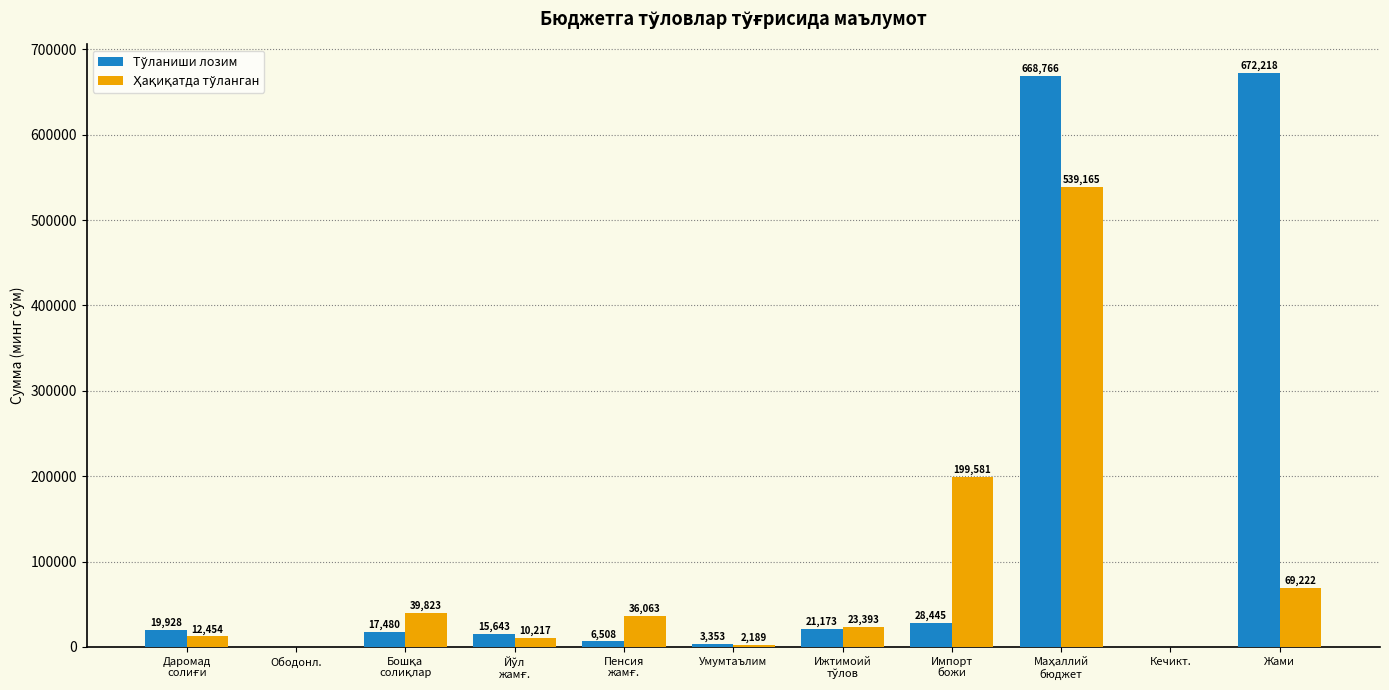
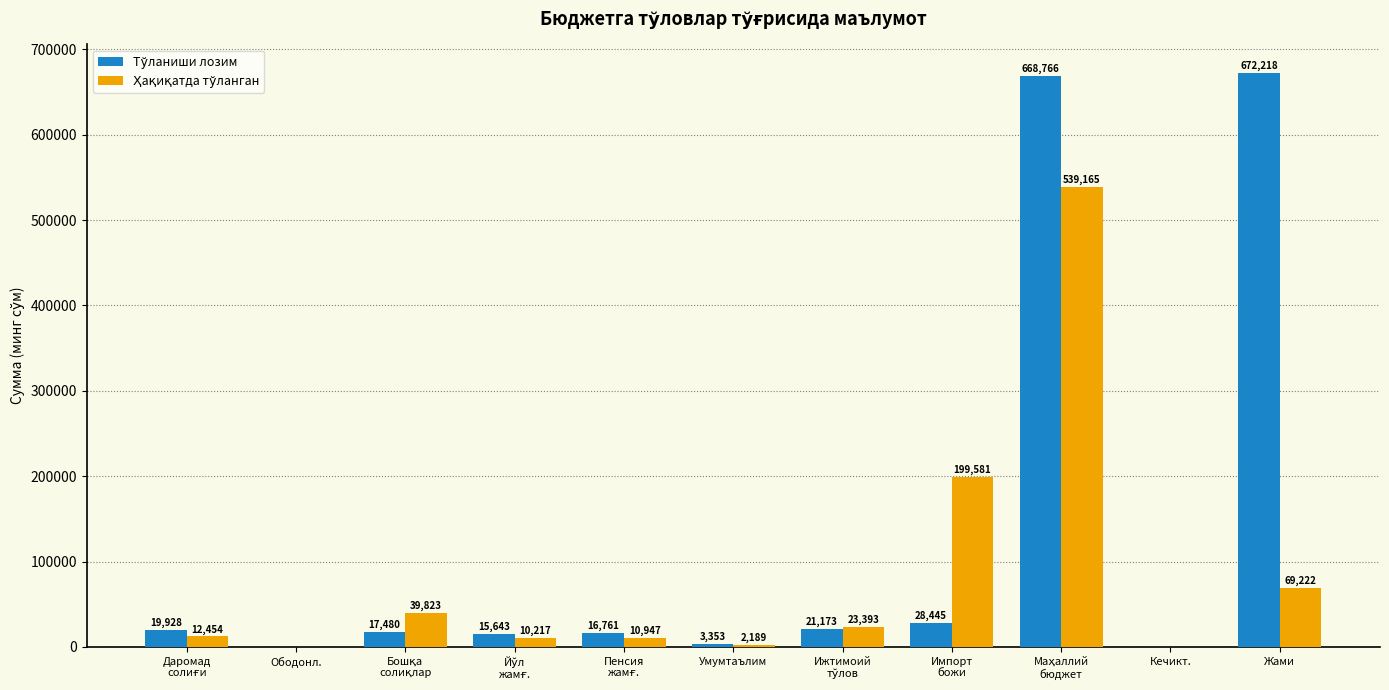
  {
    "Тўланиши лозим": {
      "Даромад солиғи": "19,928",
      "Бошқа солиқлар": "17,480",
      "Йўл жамғ.": "15,643",
-     "Пенсия жамғ.": "6,508",
+     "Пенсия жамғ.": "16,761",
      "Умумтаълим": "3,353",
      "Ижтимоий тўлов": "21,173",
      "Импорт божи": "28,445",
      "Маҳаллий бюджет": "668,766",
      "Жами": "672,218"
    },
    "Ҳақиқатда тўланган": {
      "Даромад солиғи": "12,454",
      "Бошқа солиқлар": "39,823",
      "Йўл жамғ.": "10,217",
-     "Пенсия жамғ.": "36,063",
+     "Пенсия жамғ.": "10,947",
      "Умумтаълим": "2,189",
      "Ижтимоий тўлов": "23,393",
      "Импорт божи": "199,581",
      "Маҳаллий бюджет": "539,165",
      "Жами": "69,222"
    }
  }
